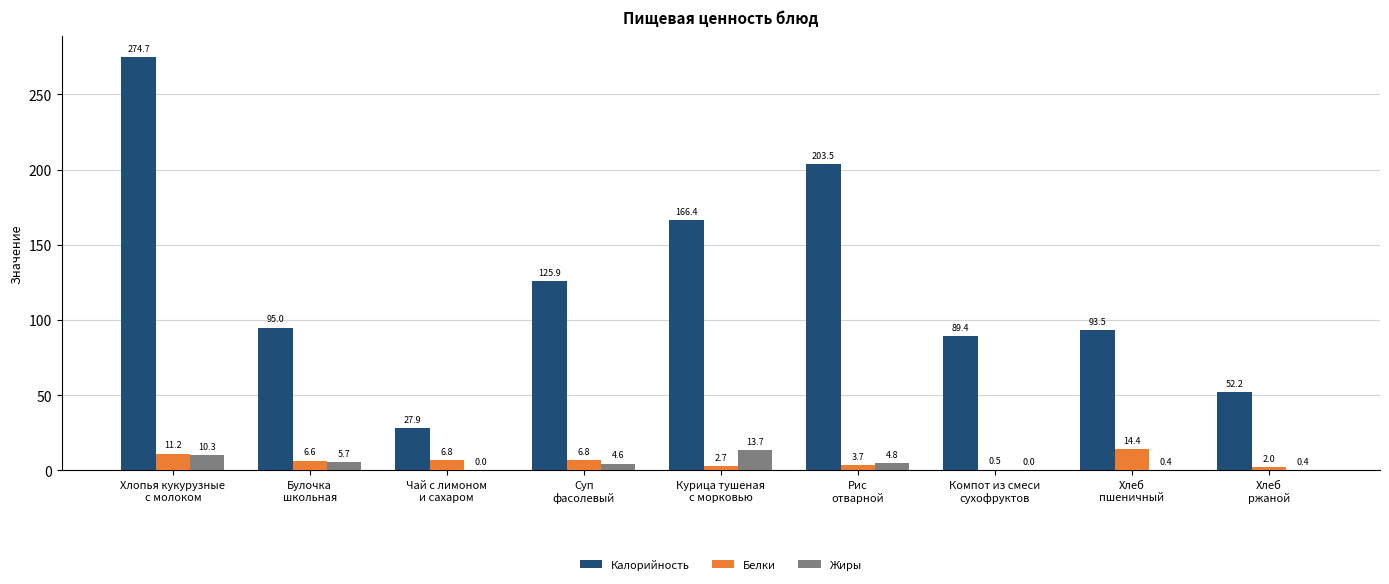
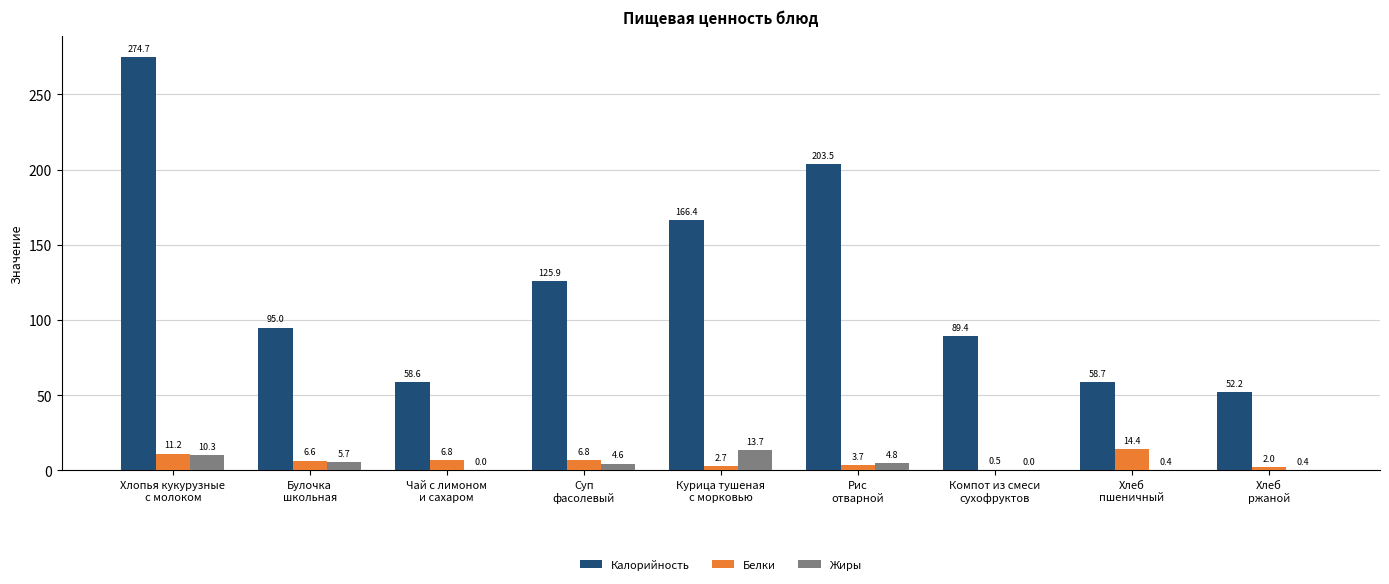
  {
    "Калорийность": {
      "Хлопья кукурузные с молоком": 274.7,
      "Булочка школьная": 95.0,
-     "Чай с лимоном и сахаром": 27.9,
+     "Чай с лимоном и сахаром": 58.6,
      "Суп фасолевый": 125.9,
      "Курица тушеная с морковью": 166.4,
      "Рис отварной": 203.5,
      "Компот из смеси сухофруктов": 89.4,
-     "Хлеб пшеничный": 93.5,
+     "Хлеб пшеничный": 58.7,
      "Хлеб ржаной": 52.2
    },
    "Белки": {
      "Хлопья кукурузные с молоком": 11.2,
      "Булочка школьная": 6.6,
      "Чай с лимоном и сахаром": 6.8,
      "Суп фасолевый": 6.8,
      "Курица тушеная с морковью": 2.7,
      "Рис отварной": 3.7,
      "Компот из смеси сухофруктов": 0.5,
      "Хлеб пшеничный": 14.4,
      "Хлеб ржаной": 2.0
    },
    "Жиры": {
      "Хлопья кукурузные с молоком": 10.3,
      "Булочка школьная": 5.7,
      "Чай с лимоном и сахаром": 0.0,
      "Суп фасолевый": 4.6,
      "Курица тушеная с морковью": 13.7,
      "Рис отварной": 4.8,
      "Компот из смеси сухофруктов": 0.0,
      "Хлеб пшеничный": 0.4,
      "Хлеб ржаной": 0.4
    }
  }
